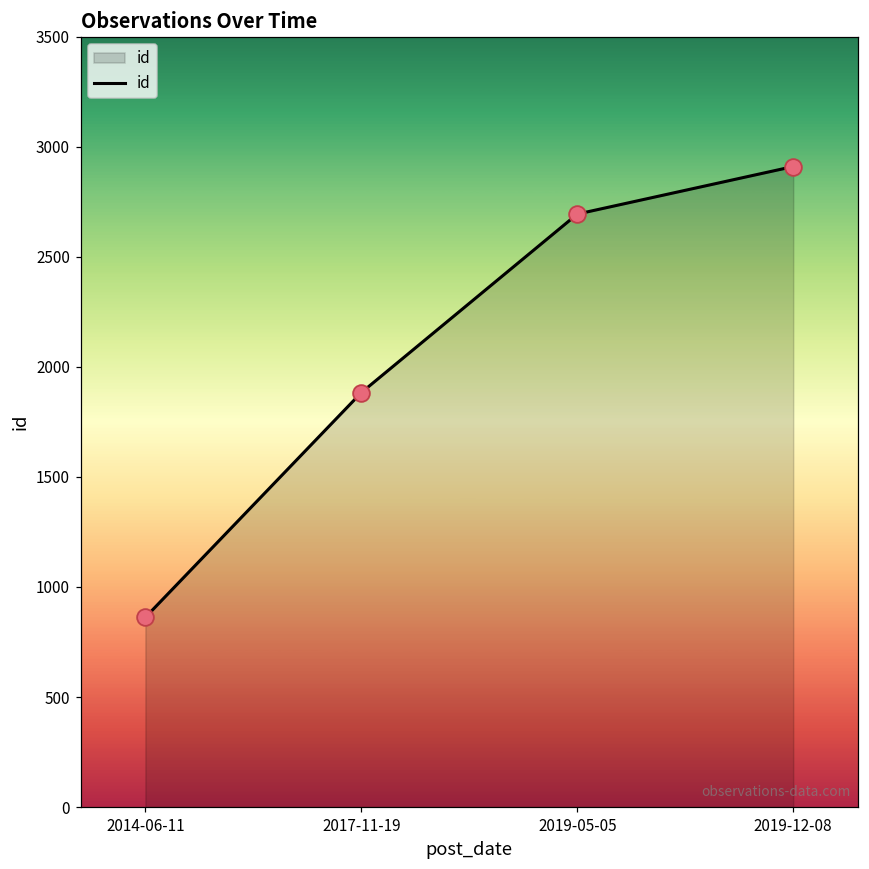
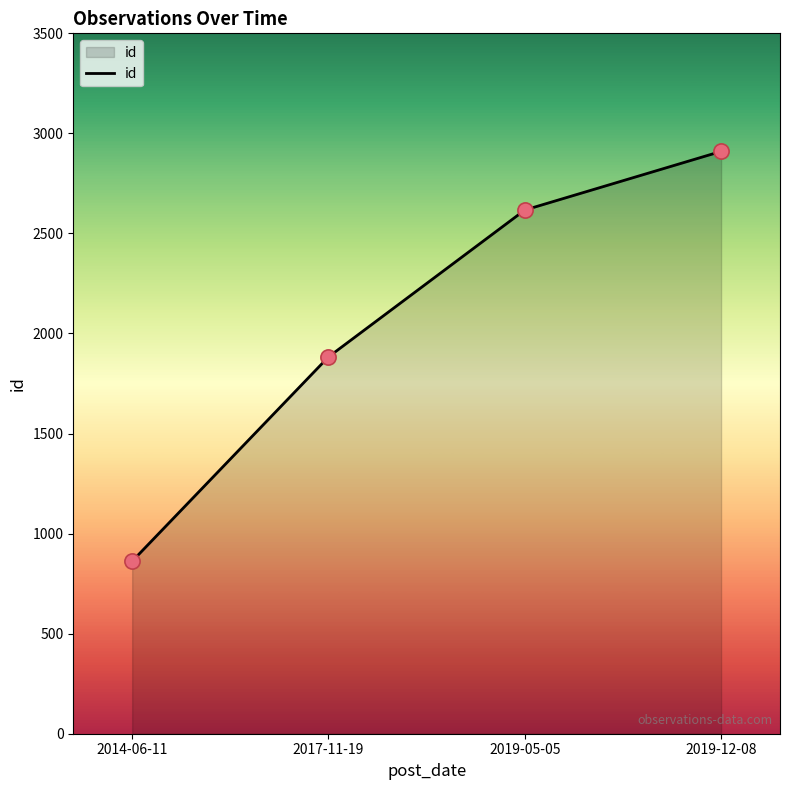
  {
    "2014-06-11": 860,
    "2017-11-19": 1880,
-   "2019-05-05": 2690,
+   "2019-05-05": 2620,
    "2019-12-08": 2910
  }
